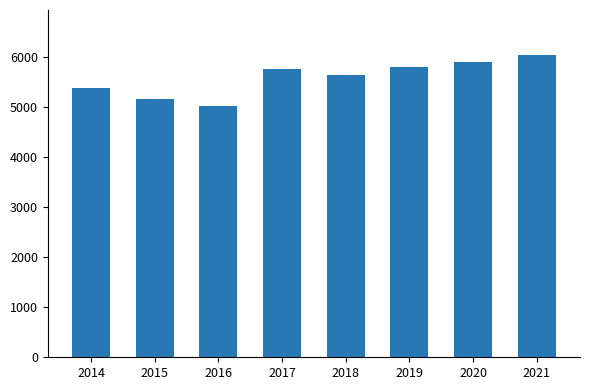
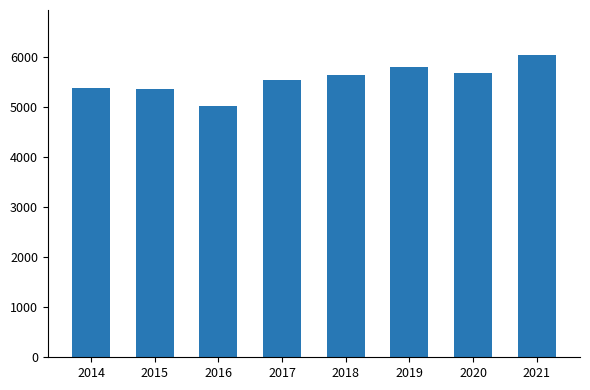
  {
    "2014": 5400,
-   "2015": 5200,
+   "2015": 5400,
    "2016": 5000,
-   "2017": 5800,
+   "2017": 5600,
    "2018": 5700,
    "2019": 5800,
-   "2020": 5900,
+   "2020": 5700,
    "2021": 6000
  }
